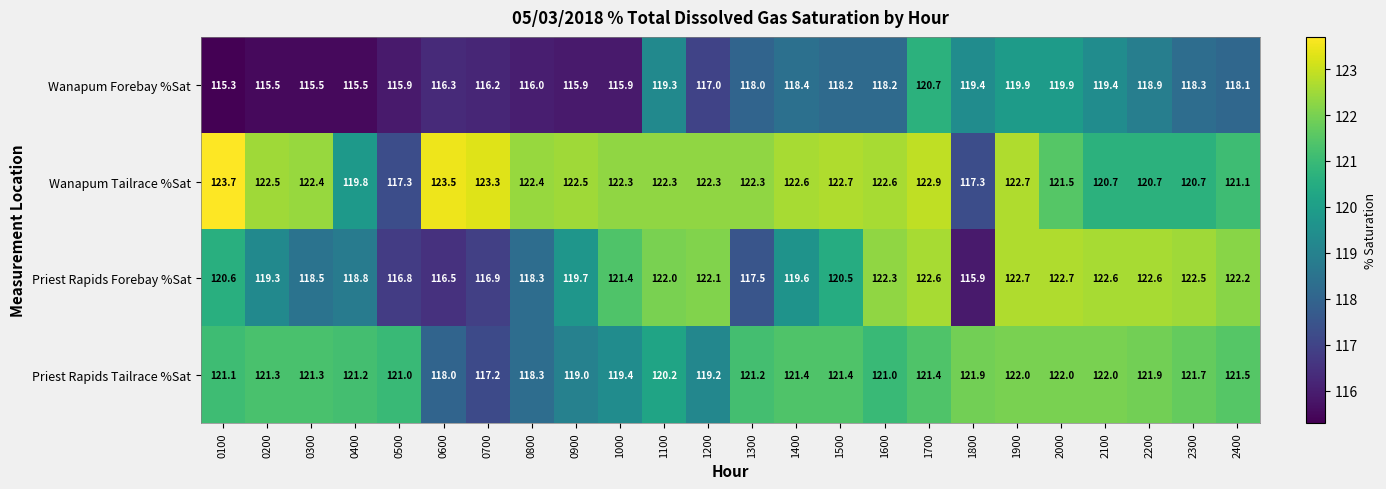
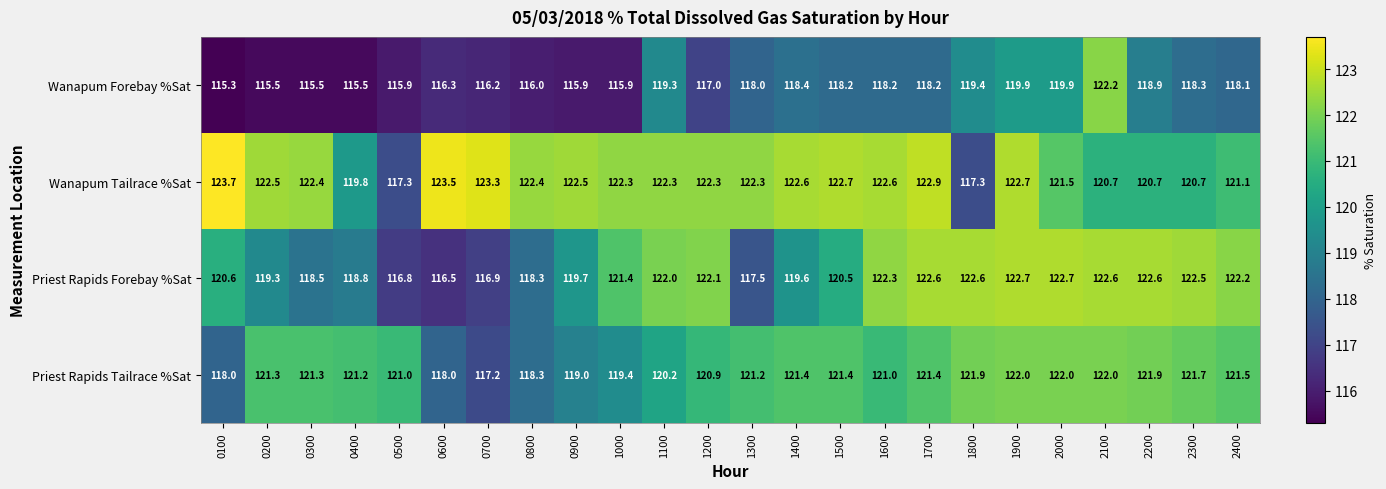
  {
    "Wanapum Forebay %Sat": {
      "0100": 115.3,
      "0200": 115.5,
      "0300": 115.5,
      "0400": 115.5,
      "0500": 115.9,
      "0600": 116.3,
      "0700": 116.2,
      "0800": 116.0,
      "0900": 115.9,
      "1000": 115.9,
      "1100": 119.3,
      "1200": 117.0,
      "1300": 118.0,
      "1400": 118.4,
      "1500": 118.2,
      "1600": 118.2,
-     "1700": 120.7,
+     "1700": 118.2,
      "1800": 119.4,
      "1900": 119.9,
      "2000": 119.9,
-     "2100": 119.4,
+     "2100": 122.2,
      "2200": 118.9,
      "2300": 118.3,
      "2400": 118.1
    },
    "Wanapum Tailrace %Sat": {
      "0100": 123.7,
      "0200": 122.5,
      "0300": 122.4,
      "0400": 119.8,
      "0500": 117.3,
      "0600": 123.5,
      "0700": 123.3,
      "0800": 122.4,
      "0900": 122.5,
      "1000": 122.3,
      "1100": 122.3,
      "1200": 122.3,
      "1300": 122.3,
      "1400": 122.6,
      "1500": 122.7,
      "1600": 122.6,
      "1700": 122.9,
      "1800": 117.3,
      "1900": 122.7,
      "2000": 121.5,
      "2100": 120.7,
      "2200": 120.7,
      "2300": 120.7,
      "2400": 121.1
    },
    "Priest Rapids Forebay %Sat": {
      "0100": 120.6,
      "0200": 119.3,
      "0300": 118.5,
      "0400": 118.8,
      "0500": 116.8,
      "0600": 116.5,
      "0700": 116.9,
      "0800": 118.3,
      "0900": 119.7,
      "1000": 121.4,
      "1100": 122.0,
      "1200": 122.1,
      "1300": 117.5,
      "1400": 119.6,
      "1500": 120.5,
      "1600": 122.3,
      "1700": 122.6,
-     "1800": 115.9,
+     "1800": 122.6,
      "1900": 122.7,
      "2000": 122.7,
      "2100": 122.6,
      "2200": 122.6,
      "2300": 122.5,
      "2400": 122.2
    },
    "Priest Rapids Tailrace %Sat": {
-     "0100": 121.1,
+     "0100": 118.0,
      "0200": 121.3,
      "0300": 121.3,
      "0400": 121.2,
      "0500": 121.0,
      "0600": 118.0,
      "0700": 117.2,
      "0800": 118.3,
      "0900": 119.0,
      "1000": 119.4,
      "1100": 120.2,
-     "1200": 119.2,
+     "1200": 120.9,
      "1300": 121.2,
      "1400": 121.4,
      "1500": 121.4,
      "1600": 121.0,
      "1700": 121.4,
      "1800": 121.9,
      "1900": 122.0,
      "2000": 122.0,
      "2100": 122.0,
      "2200": 121.9,
      "2300": 121.7,
      "2400": 121.5
    }
  }
